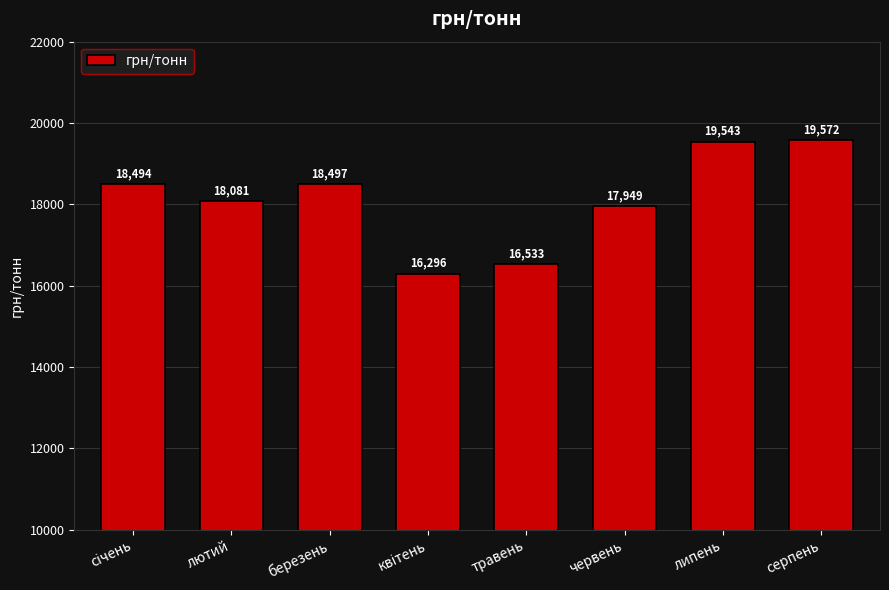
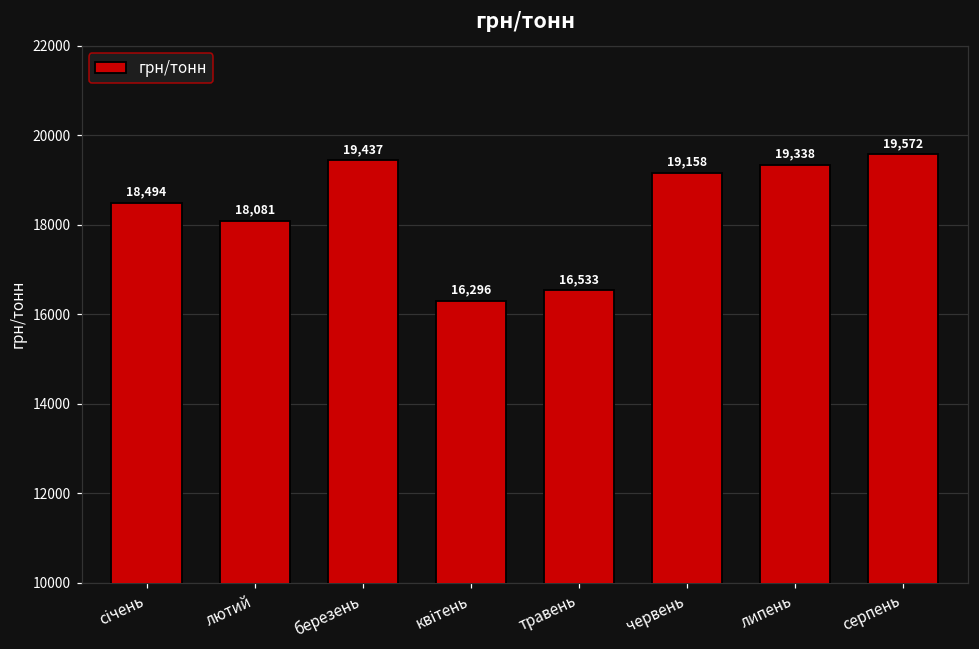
  {
    "січень": "18,494",
    "лютий": "18,081",
-   "березень": "18,497",
+   "березень": "19,437",
    "квітень": "16,296",
    "травень": "16,533",
-   "червень": "17,949",
-   "липень": "19,543",
+   "червень": "19,158",
+   "липень": "19,338",
    "серпень": "19,572"
  }
